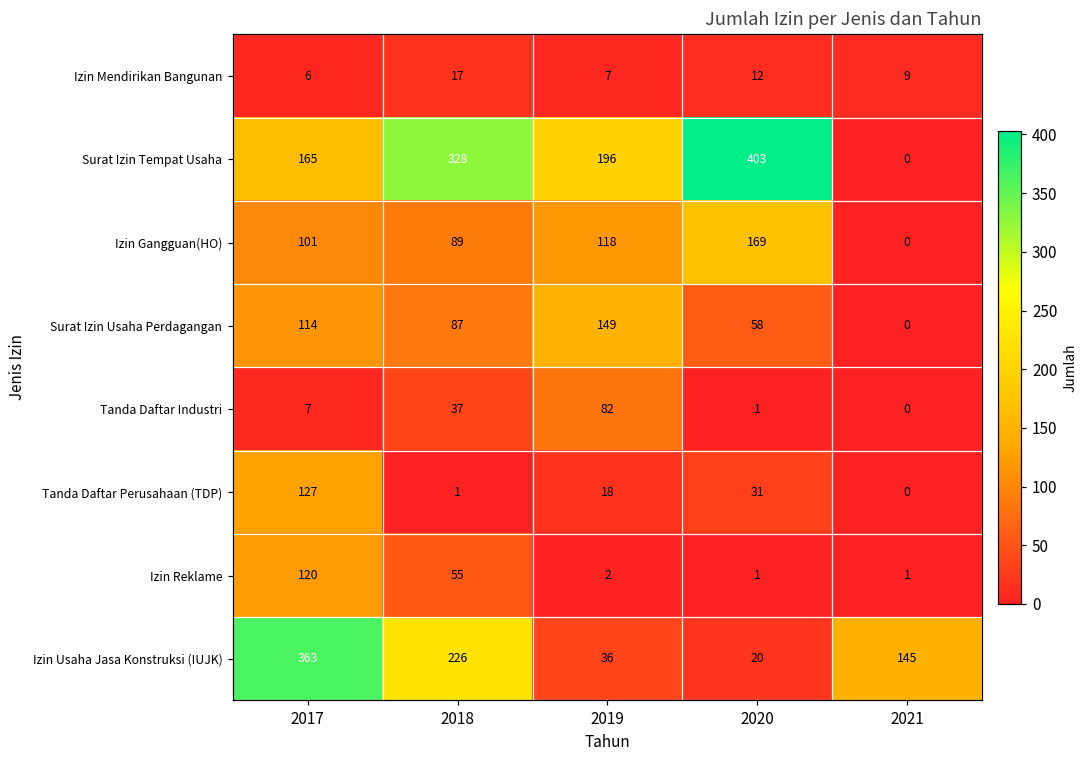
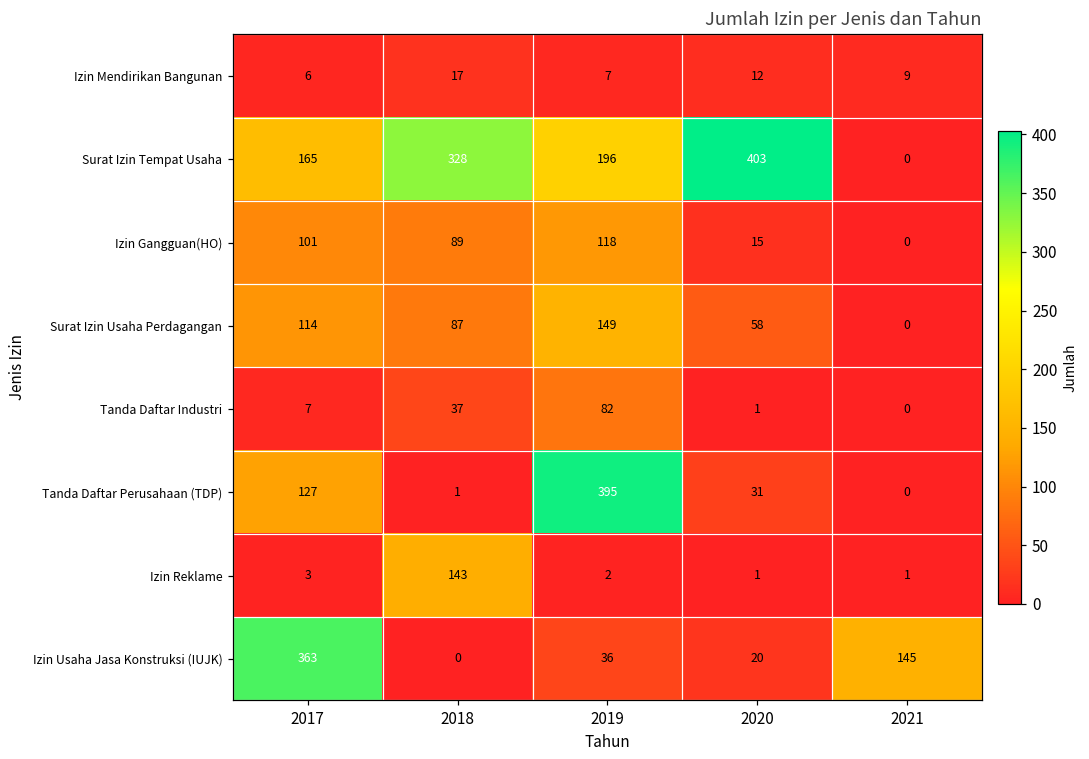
  {
    "Izin Mendirikan Bangunan": {
      "2017": 6,
      "2018": 17,
      "2019": 7,
      "2020": 12,
      "2021": 9
    },
    "Surat Izin Tempat Usaha": {
      "2017": 165,
      "2018": 328,
      "2019": 196,
      "2020": 403,
      "2021": 0
    },
    "Izin Gangguan(HO)": {
      "2017": 101,
      "2018": 89,
      "2019": 118,
-     "2020": 169,
+     "2020": 15,
      "2021": 0
    },
    "Surat Izin Usaha Perdagangan": {
      "2017": 114,
      "2018": 87,
      "2019": 149,
      "2020": 58,
      "2021": 0
    },
    "Tanda Daftar Industri": {
      "2017": 7,
      "2018": 37,
      "2019": 82,
      "2020": 1,
      "2021": 0
    },
    "Tanda Daftar Perusahaan (TDP)": {
      "2017": 127,
      "2018": 1,
-     "2019": 18,
+     "2019": 395,
      "2020": 31,
      "2021": 0
    },
    "Izin Reklame": {
-     "2017": 120,
-     "2018": 55,
+     "2017": 3,
+     "2018": 143,
      "2019": 2,
      "2020": 1,
      "2021": 1
    },
    "Izin Usaha Jasa Konstruksi (IUJK)": {
      "2017": 363,
-     "2018": 226,
+     "2018": 0,
      "2019": 36,
      "2020": 20,
      "2021": 145
    }
  }
